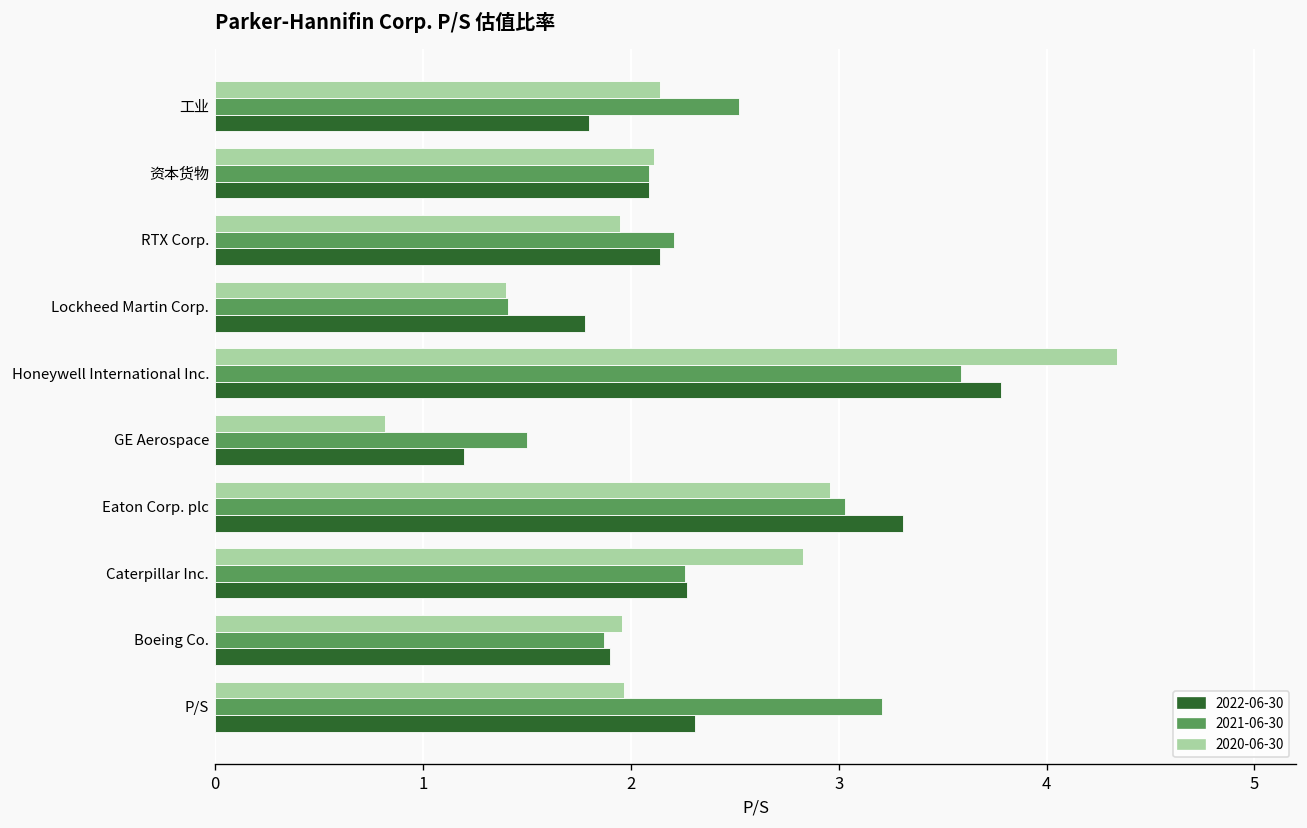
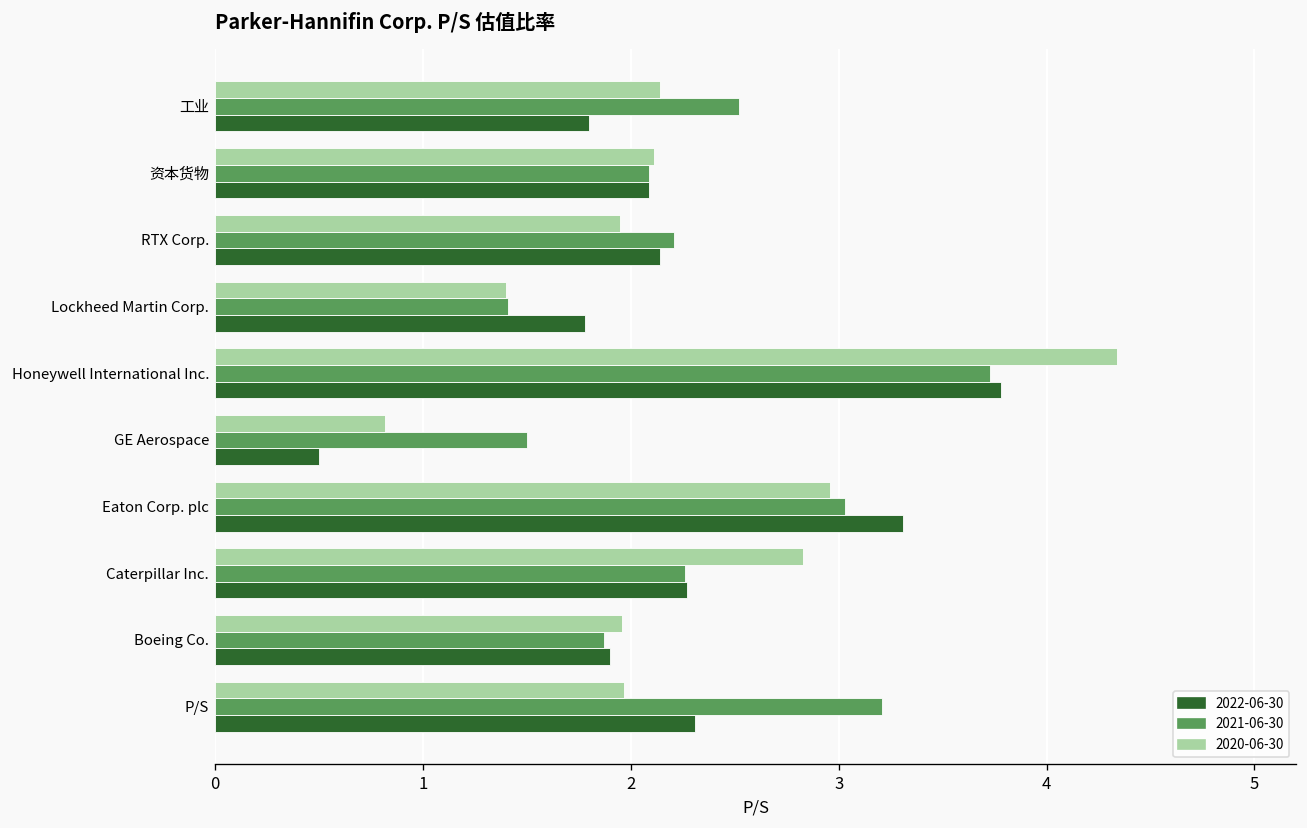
  {
    "2022-06-30": {
      "工业": 1.8,
      "资本货物": 2.1,
      "RTX Corp.": 2.14,
      "Lockheed Martin Corp.": 1.78,
      "Honeywell International Inc.": 3.78,
-     "GE Aerospace": 1.2,
+     "GE Aerospace": 0.5,
      "Eaton Corp. plc": 3.3,
      "Caterpillar Inc.": 2.27,
      "Boeing Co.": 1.9,
      "P/S": 2.3
    },
    "2021-06-30": {
      "工业": 2.52,
      "资本货物": 2.09,
      "RTX Corp.": 2.21,
      "Lockheed Martin Corp.": 1.41,
-     "Honeywell International Inc.": 3.59,
+     "Honeywell International Inc.": 3.73,
      "GE Aerospace": 1.50,
      "Eaton Corp. plc": 3.03,
      "Caterpillar Inc.": 2.26,
      "Boeing Co.": 1.87,
      "P/S": 3.21
    },
    "2020-06-30": {
      "工业": 2.14,
      "资本货物": 2.11,
      "RTX Corp.": 1.95,
      "Lockheed Martin Corp.": 1.40,
      "Honeywell International Inc.": 4.34,
      "GE Aerospace": 0.82,
      "Eaton Corp. plc": 2.96,
      "Caterpillar Inc.": 2.83,
      "Boeing Co.": 1.96,
      "P/S": 1.97
    }
  }
